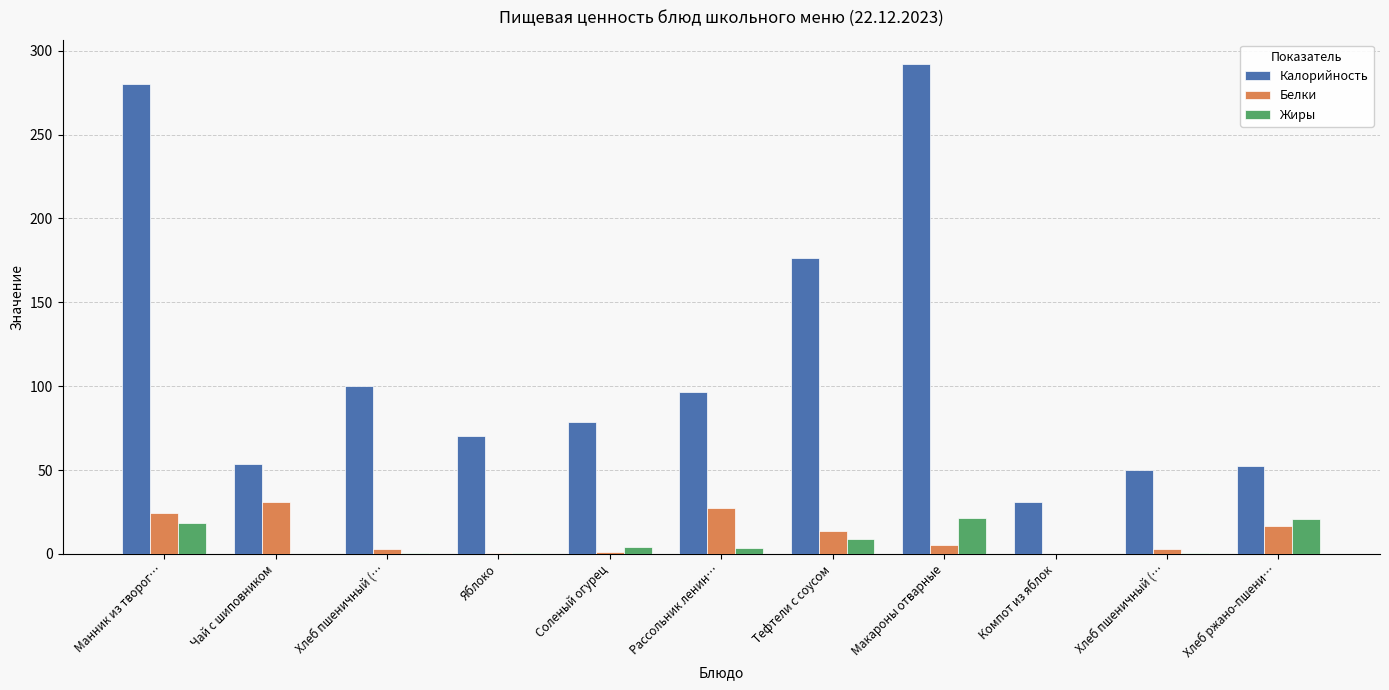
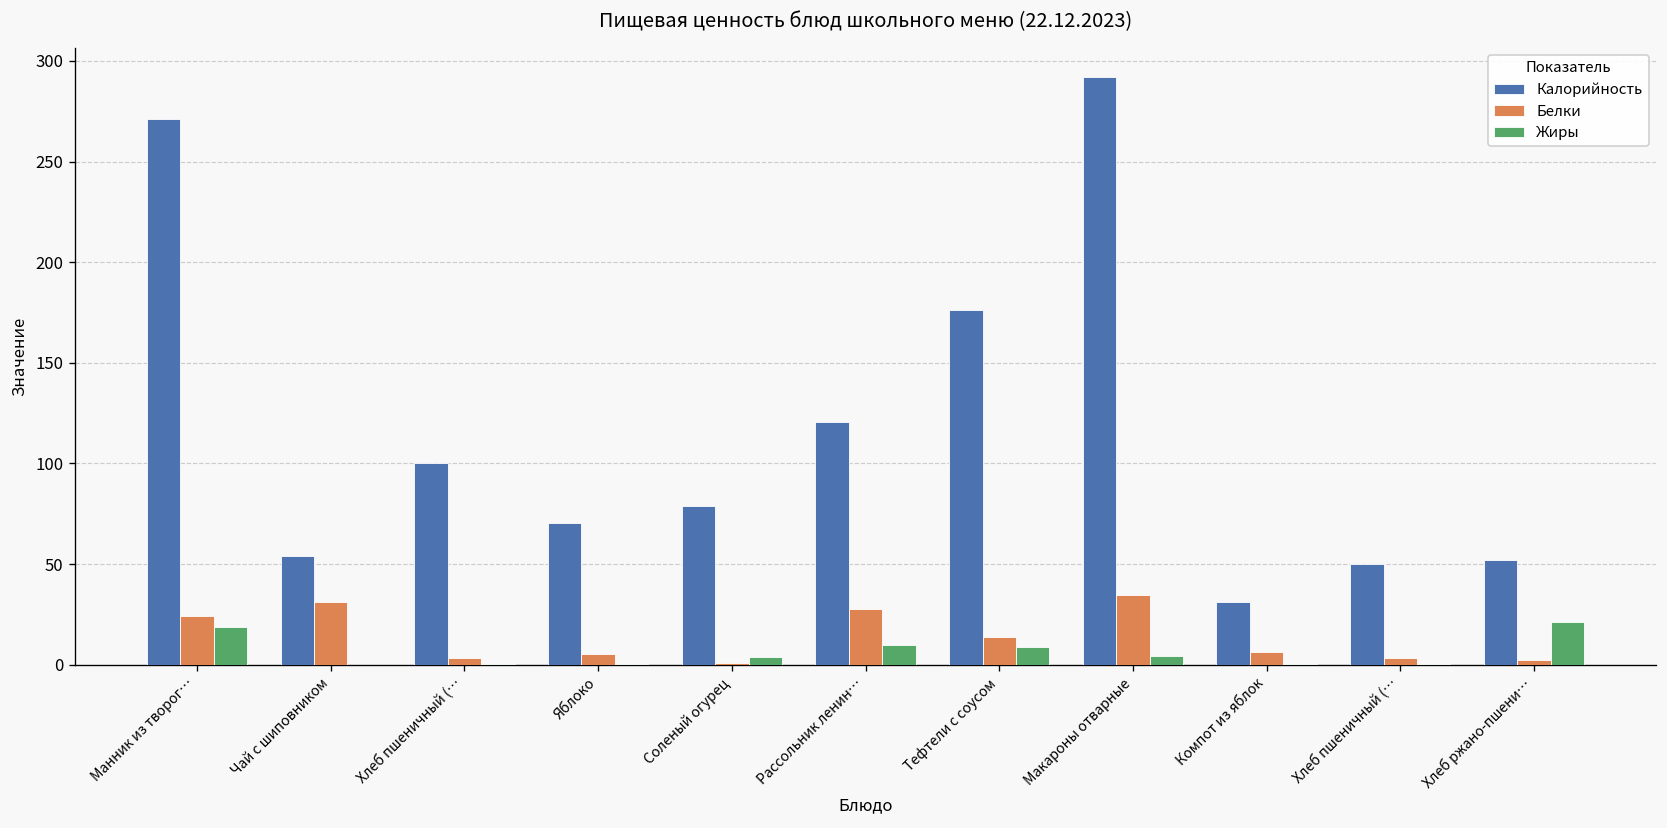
  {
    "Калорийность": {
-     "Манник из творог…": 280,
+     "Манник из творог…": 271,
      "Чай с шиповником": 54,
      "Яблоко": 71,
      "Соленый огурец": 79,
-     "Рассольник ленин…": 97,
+     "Рассольник ленин…": 121,
      "Тефтели с соусом": 176,
      "Макароны отварные": 292,
      "Компот из яблок": 31,
      "Хлеб ржано-пшени…": 52
    },
    "Белки": {
      "Манник из творог…": 24,
      "Чай с шиповником": 31,
-     "Яблоко": 1,
+     "Яблоко": 5,
      "Рассольник ленин…": 28,
      "Тефтели с соусом": 14,
-     "Макароны отварные": 6,
-     "Компот из яблок": 0,
-     "Хлеб ржано-пшени…": 17
+     "Макароны отварные": 35,
+     "Компот из яблок": 6,
+     "Хлеб ржано-пшени…": 2
    },
    "Жиры": {
      "Манник из творог…": 19,
      "Соленый огурец": 4,
-     "Рассольник ленин…": 4,
+     "Рассольник ленин…": 10,
      "Тефтели с соусом": 9,
-     "Макароны отварные": 22,
+     "Макароны отварные": 4,
      "Хлеб ржано-пшени…": 21
    }
  }
